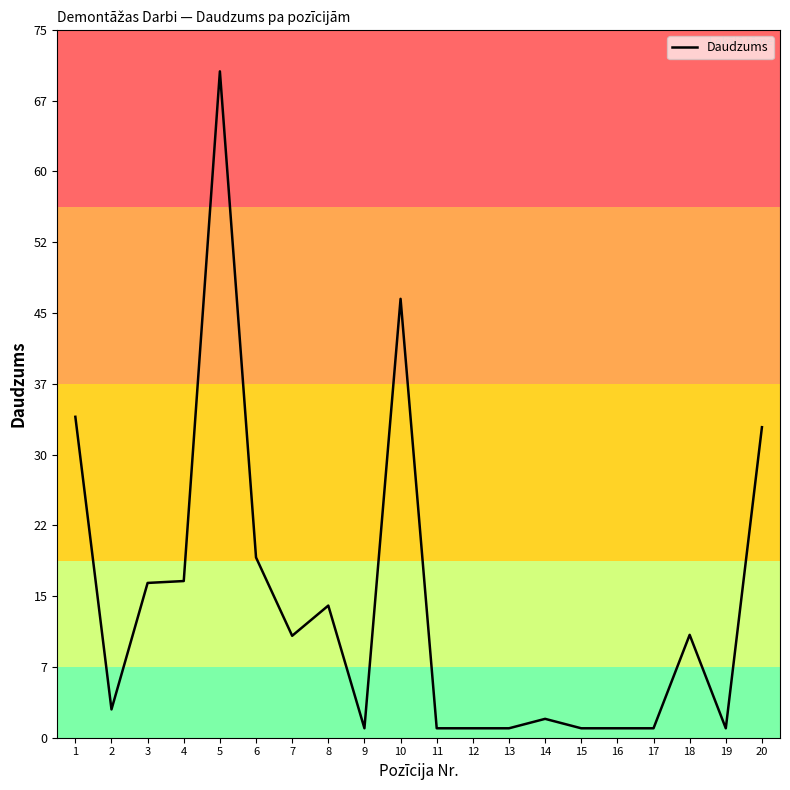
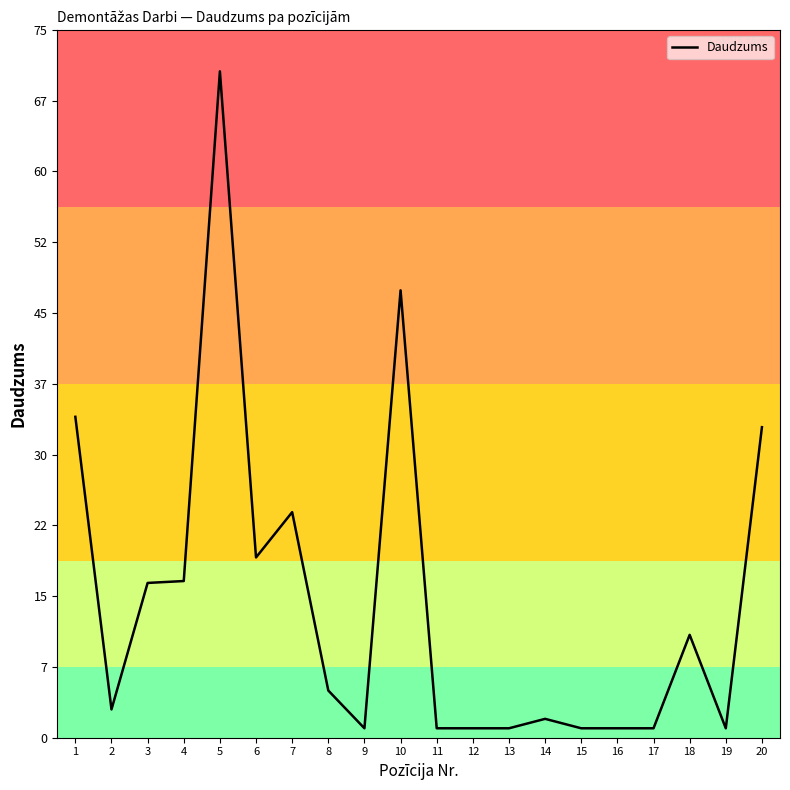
  {
    "1": 34,
    "2": 3,
    "3": 16,
    "4": 17,
    "5": 71,
    "6": 19,
-   "7": 11,
-   "8": 14,
+   "7": 24,
+   "8": 5,
    "9": 1,
-   "10": 46.5,
+   "10": 47.4,
    "11": 1,
    "12": 1,
    "13": 1,
    "14": 2,
    "15": 1,
    "16": 1,
    "17": 1,
    "18": 11,
    "19": 1,
    "20": 33
  }
